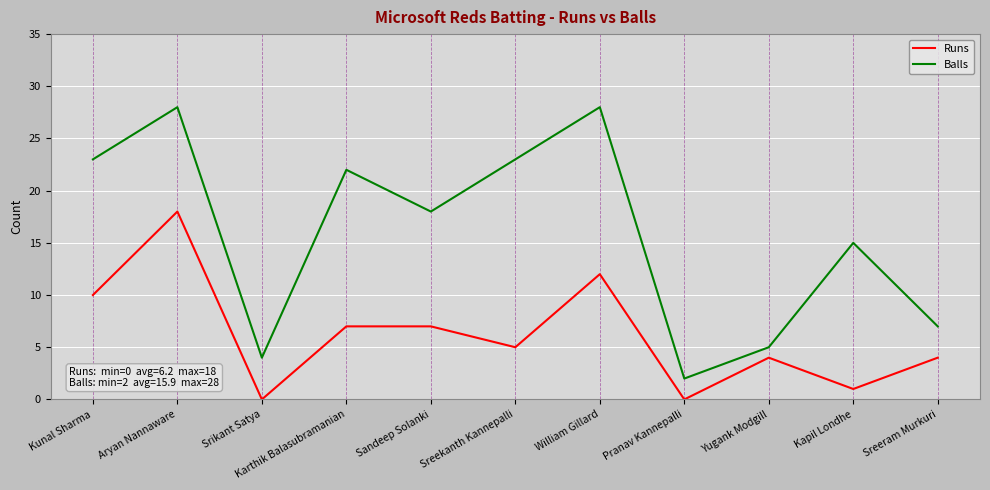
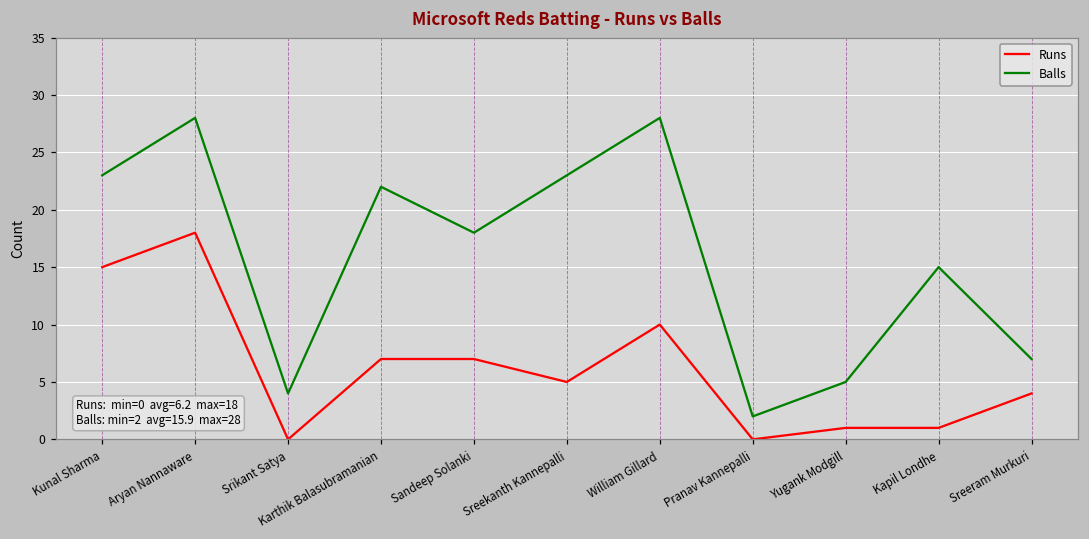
  {
    "Runs": {
-     "Kunal Sharma": 10,
+     "Kunal Sharma": 15,
      "Aryan Nannaware": 18,
      "Srikant Satya": 0,
      "Karthik Balasubramanian": 7,
      "Sandeep Solanki": 7,
      "Sreekanth Kannepalli": 5,
-     "William Gillard": 12,
+     "William Gillard": 10,
      "Pranav Kannepalli": 0,
-     "Yugank Modgill": 4,
+     "Yugank Modgill": 1,
      "Kapil Londhe": 1,
      "Sreeram Murkuri": 4
    },
    "Balls": {
      "Kunal Sharma": 23,
      "Aryan Nannaware": 28,
      "Srikant Satya": 4,
      "Karthik Balasubramanian": 22,
      "Sandeep Solanki": 18,
      "Sreekanth Kannepalli": 23,
      "William Gillard": 28,
      "Pranav Kannepalli": 2,
      "Yugank Modgill": 5,
      "Kapil Londhe": 15,
      "Sreeram Murkuri": 7
    }
  }
